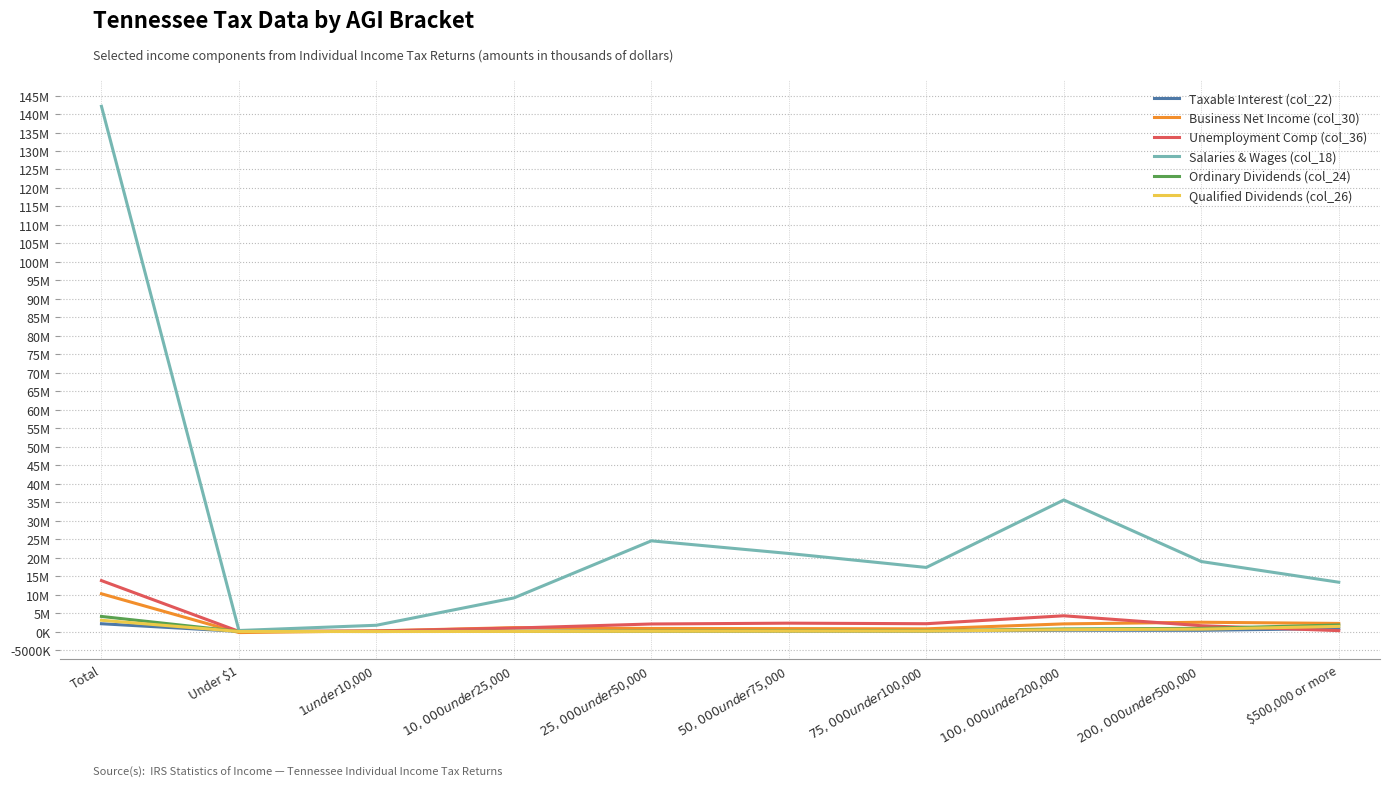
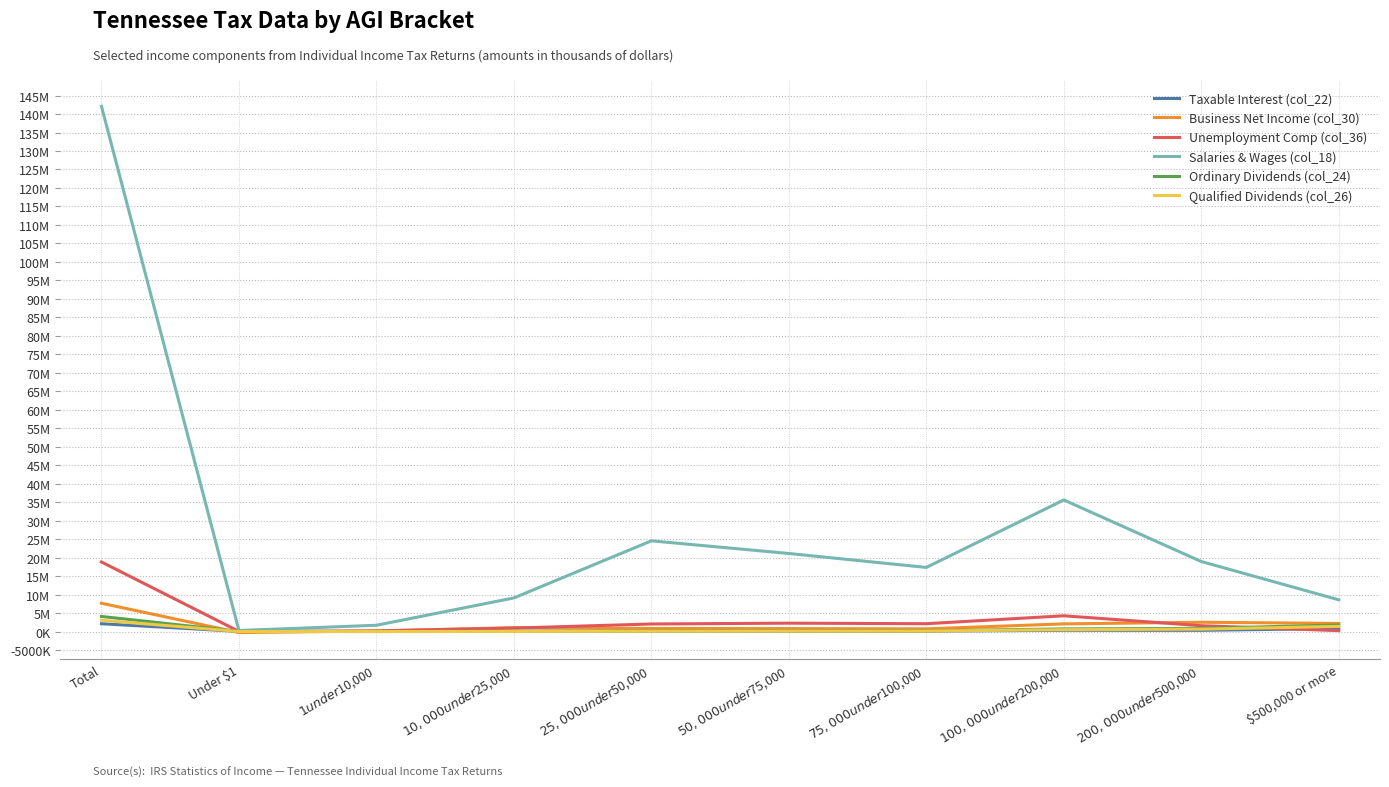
  {
    "Taxable Interest (col_22)": {
      "Total": 2000000
    },
    "Business Net Income (col_30)": {
-     "Total": 10000000
+     "Total": 8000000
    },
    "Unemployment Comp (col_36)": {
-     "Total": 14000000
+     "Total": 19000000
    },
    "Salaries & Wages (col_18)": {
      "Total": 142000000,
-     "$500,000 or more": 13000000
+     "$500,000 or more": 9000000
    },
    "Ordinary Dividends (col_24)": {
      "Total": 4000000
    },
    "Qualified Dividends (col_26)": {
      "Total": 3000000
    }
  }
